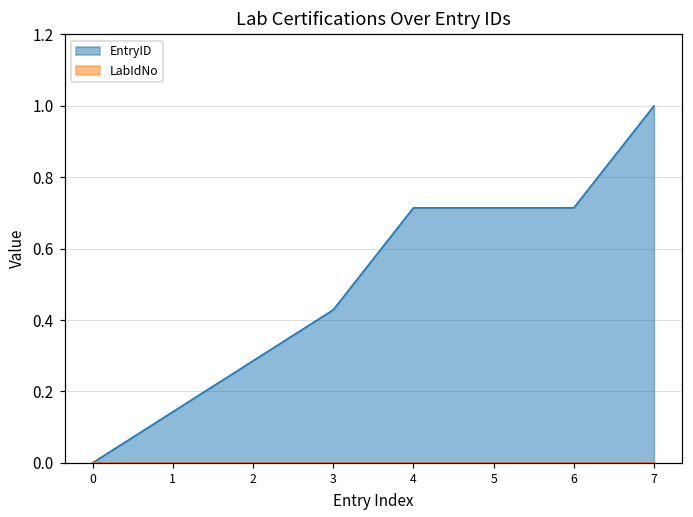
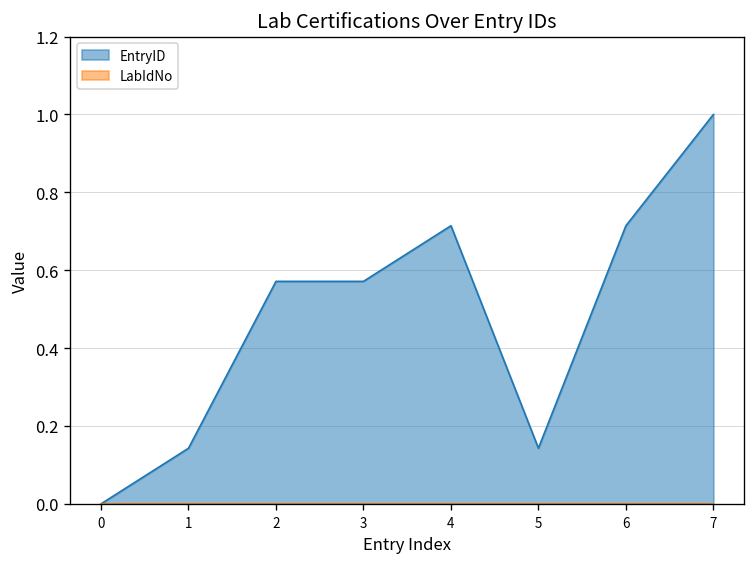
  {
    "EntryID": {
      "1": 0.14,
-     "2": 0.29,
-     "3": 0.43,
+     "2": 0.57,
+     "3": 0.57,
      "4": 0.71,
-     "5": 0.71,
+     "5": 0.14,
      "6": 0.71,
      "7": 1.00
    },
    "LabIdNo": {
      "1": 0.00,
      "2": 0.00,
      "3": 0.00,
      "4": 0.00,
      "5": 0.00,
      "6": 0.00,
      "7": 0.00
    }
  }
